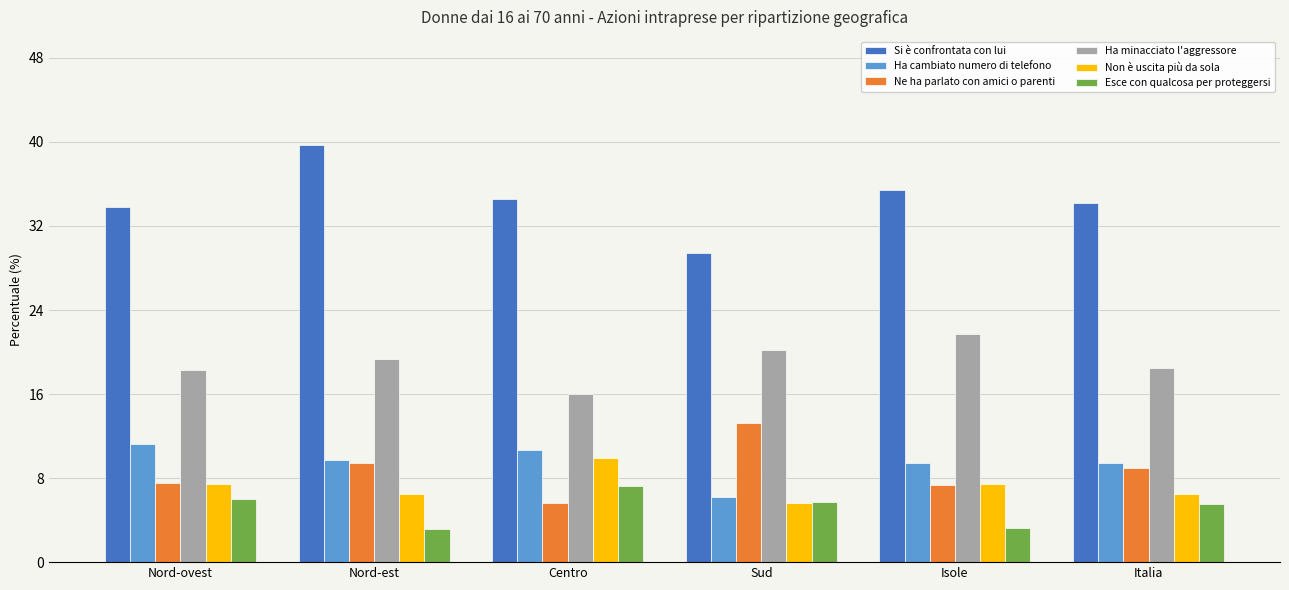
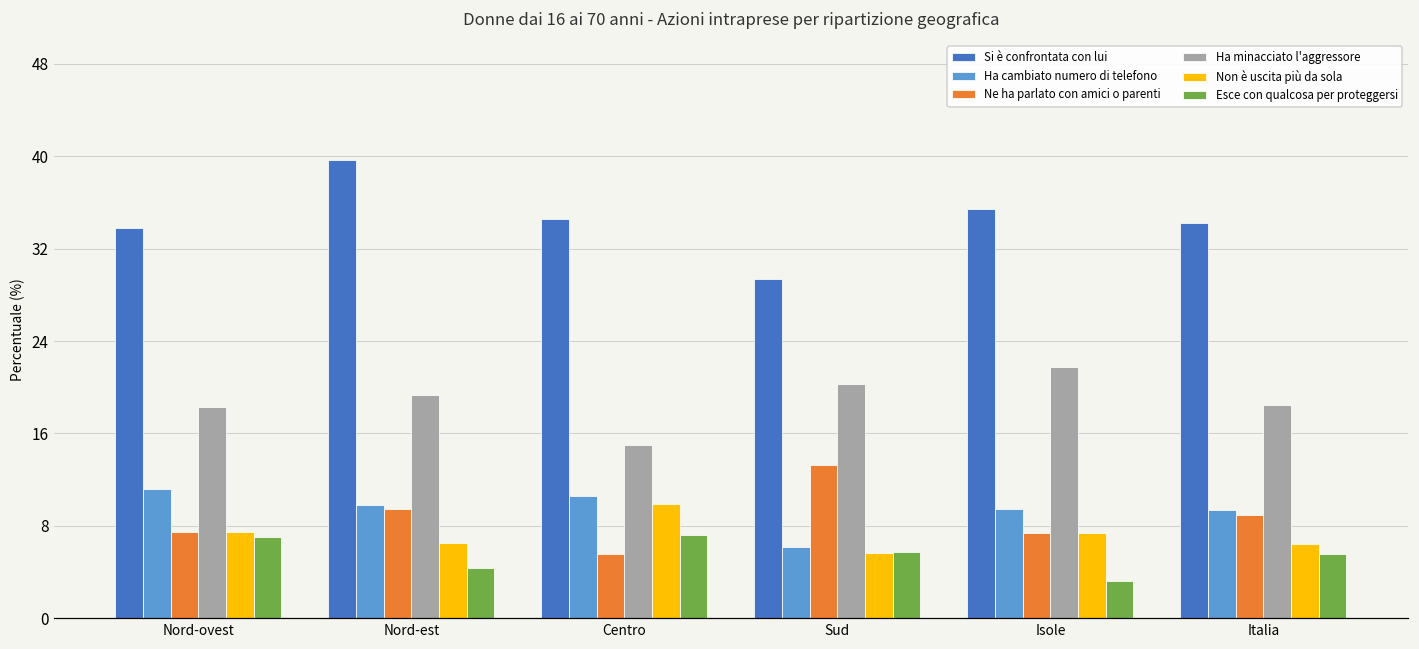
  {
    "Ne ha parlato con amici o parenti": {
      "Nord-ovest": 7.5,
      "Nord-est": 9.4,
      "Centro": 5.6,
      "Sud": 13.3,
      "Isole": 7.4,
      "Italia": 8.9
    },
    "Ha minacciato l'aggressore": {
      "Nord-ovest": 18.3,
      "Nord-est": 19.4,
-     "Centro": 16.0,
+     "Centro": 15.0,
      "Sud": 20.2,
      "Isole": 21.8,
      "Italia": 18.5
    },
    "Non è uscita più da sola": {
      "Nord-ovest": 7.5,
      "Nord-est": 6.5,
      "Centro": 9.9,
      "Sud": 5.6,
      "Isole": 7.4,
      "Italia": 6.5
    },
    "Esce con qualcosa per proteggersi": {
-     "Nord-ovest": 6.0,
-     "Nord-est": 3.1,
+     "Nord-ovest": 7.0,
+     "Nord-est": 4.4,
      "Centro": 7.2,
      "Sud": 5.7,
      "Isole": 3.3,
      "Italia": 5.6
    }
  }
